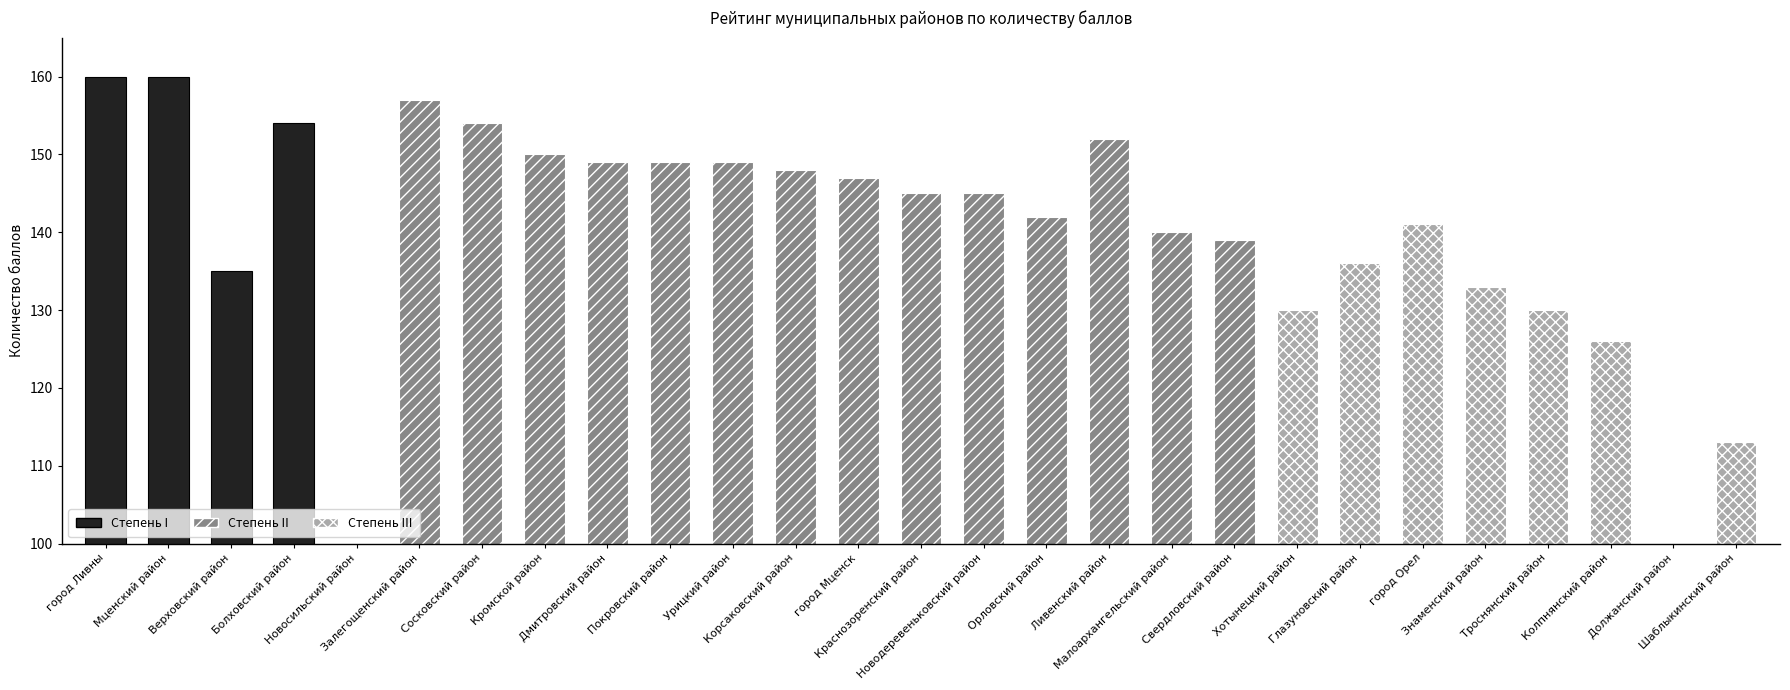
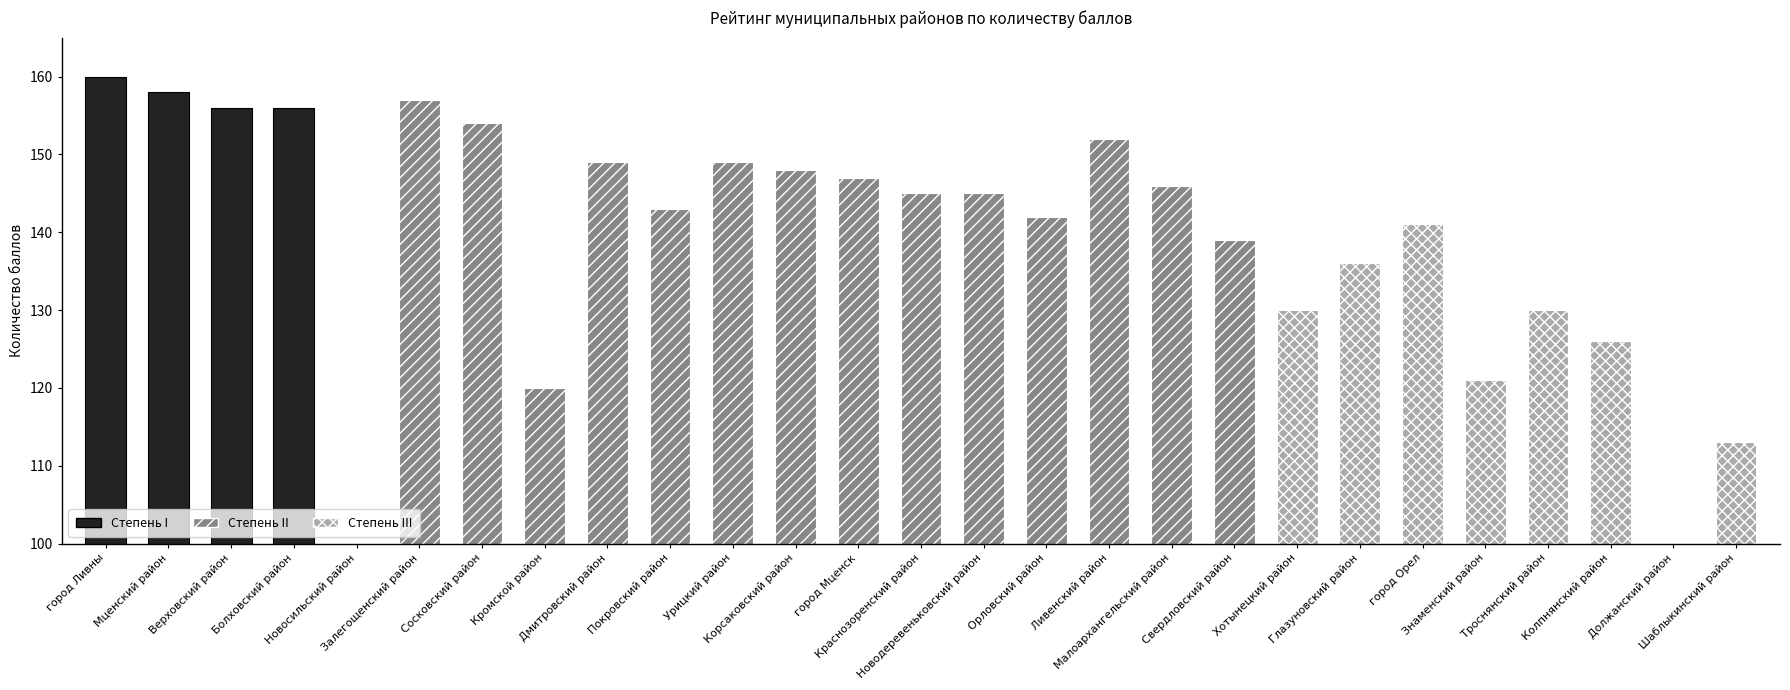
  {
    "город Ливны": 160,
-   "Мценский район": 160,
-   "Верховский район": 135,
-   "Болховский район": 154,
+   "Мценский район": 158,
+   "Верховский район": 156,
+   "Болховский район": 156,
    "Залегощенский район": 157,
    "Сосковский район": 154,
-   "Кромской район": 150,
+   "Кромской район": 120,
    "Дмитровский район": 149,
-   "Покровский район": 149,
+   "Покровский район": 143,
    "Урицкий район": 149,
    "Корсаковский район": 148,
    "город Мценск": 147,
    "Краснозоренский район": 145,
    "Новодеревеньковский район": 145,
    "Орловский район": 142,
    "Ливенский район": 152,
-   "Малоархангельский район": 140,
+   "Малоархангельский район": 146,
    "Свердловский район": 139,
    "Хотынецкий район": 130,
    "Глазуновский район": 136,
    "город Орел": 141,
-   "Знаменский район": 133,
+   "Знаменский район": 121,
    "Троснянский район": 130,
    "Колпнянский район": 126,
    "Шаблыкинский район": 113
  }
